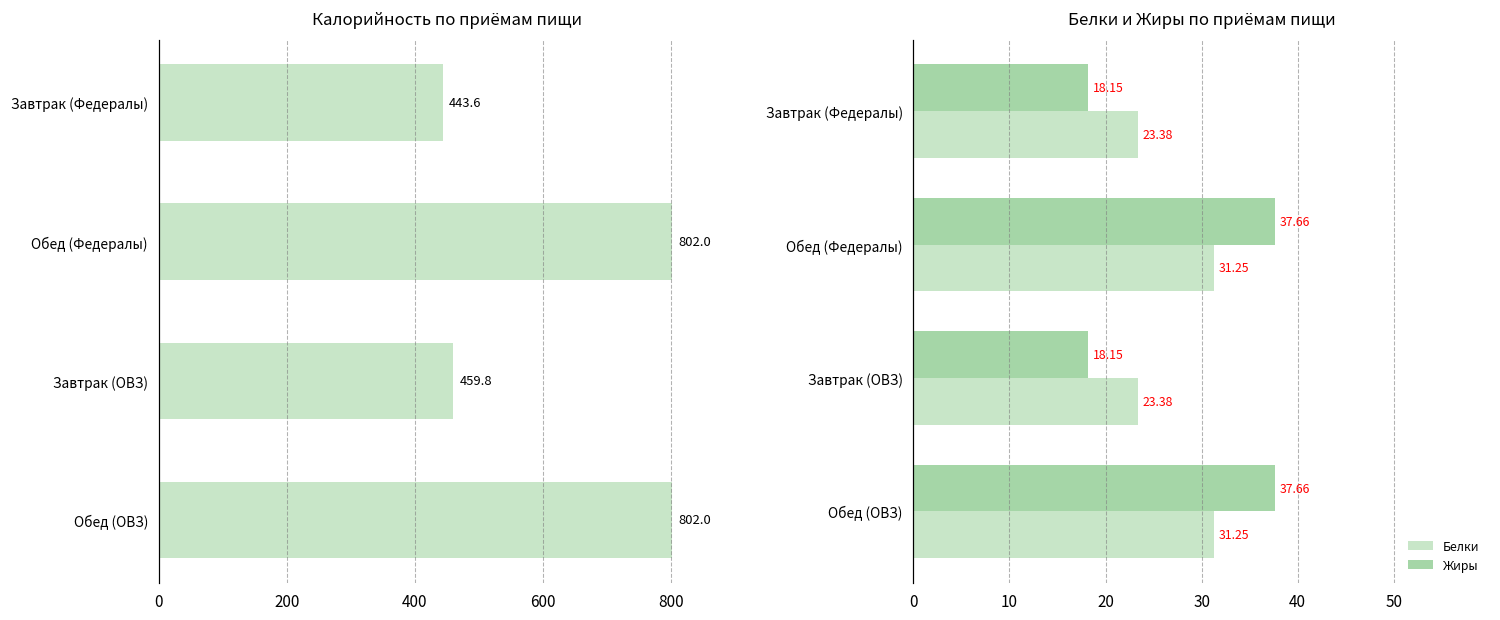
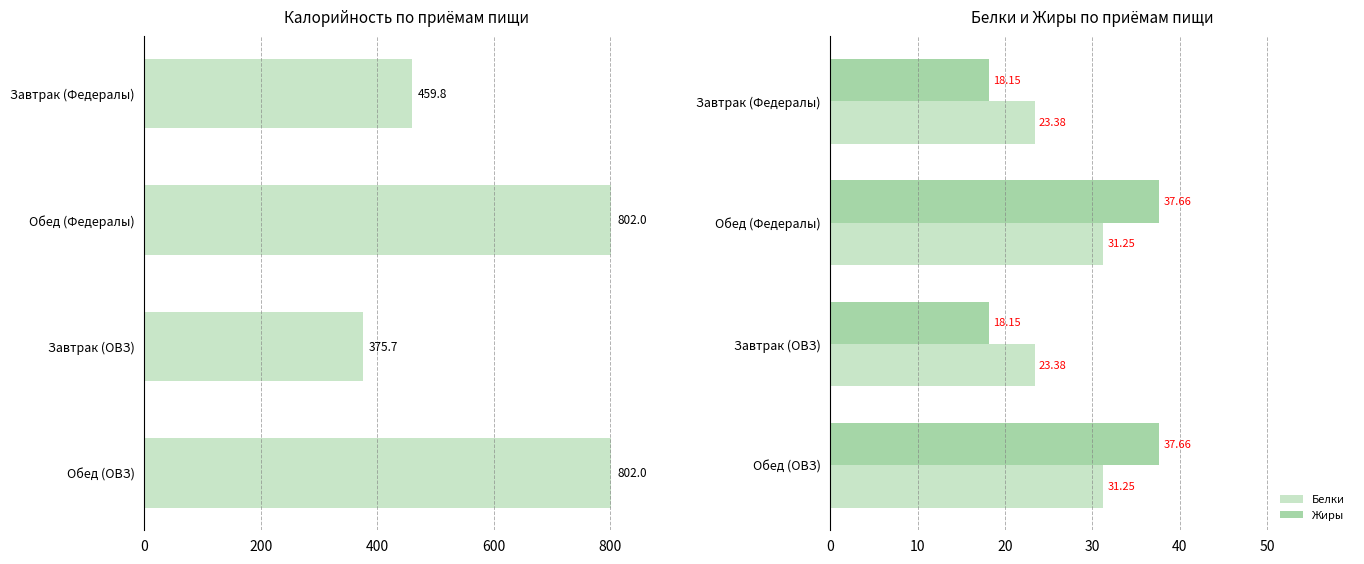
  {
    "Калорийность по приёмам пищи": {
-     "Завтрак (Федералы)": 443.6,
+     "Завтрак (Федералы)": 459.8,
      "Обед (Федералы)": 802.0,
-     "Завтрак (ОВЗ)": 459.8,
+     "Завтрак (ОВЗ)": 375.7,
      "Обед (ОВЗ)": 802.0
    }
  }
